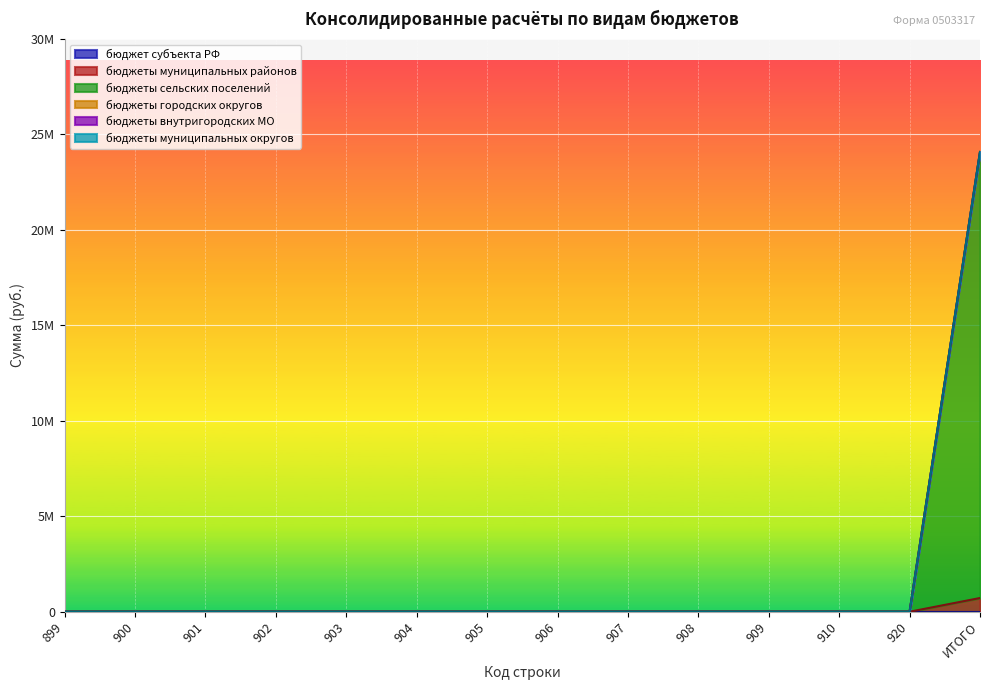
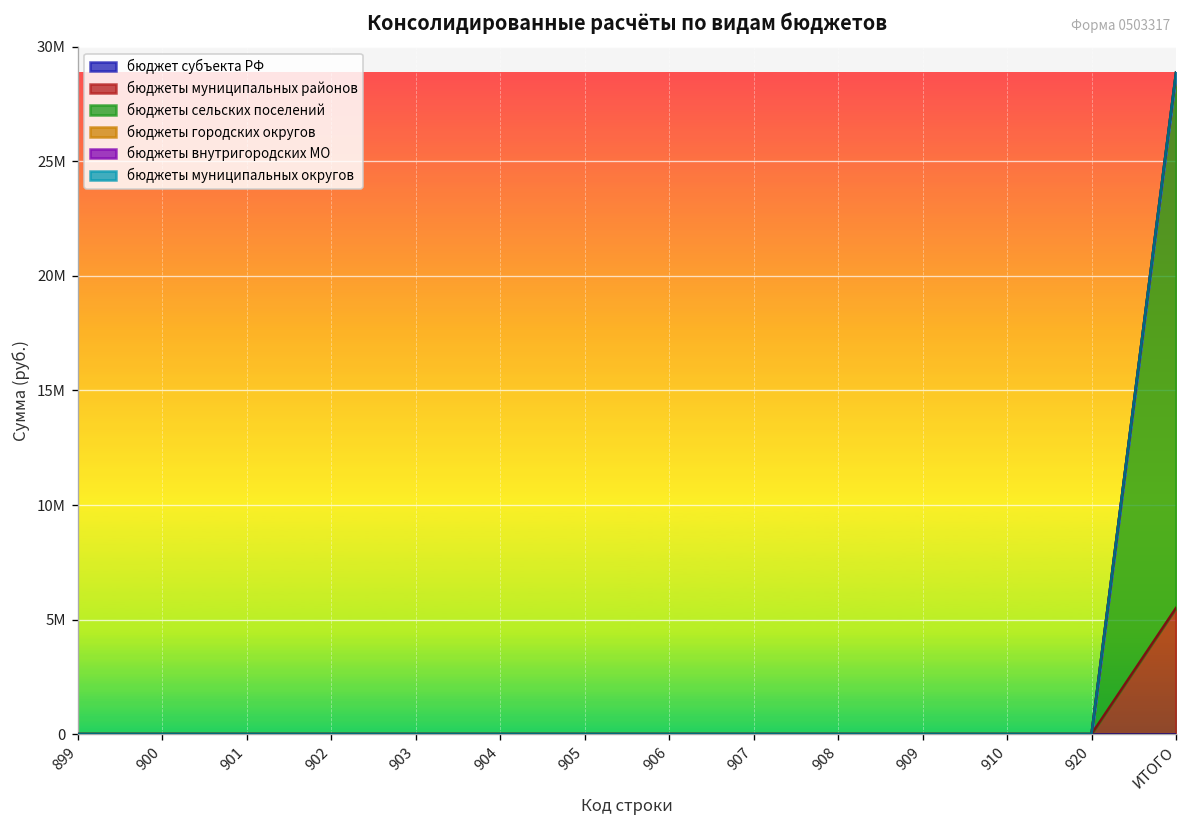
  {
    "бюджет субъекта РФ": {
      "ИТОГО": 0
    },
    "бюджеты муниципальных районов": {
-     "ИТОГО": 700000
+     "ИТОГО": 5500000
    }
  }
